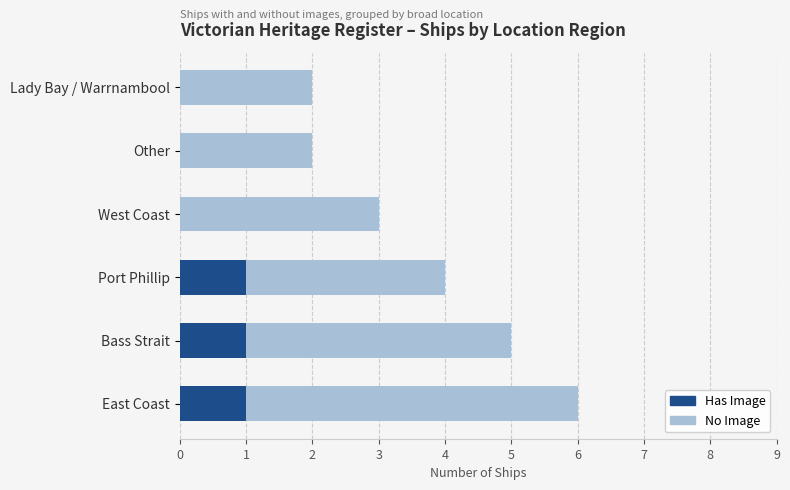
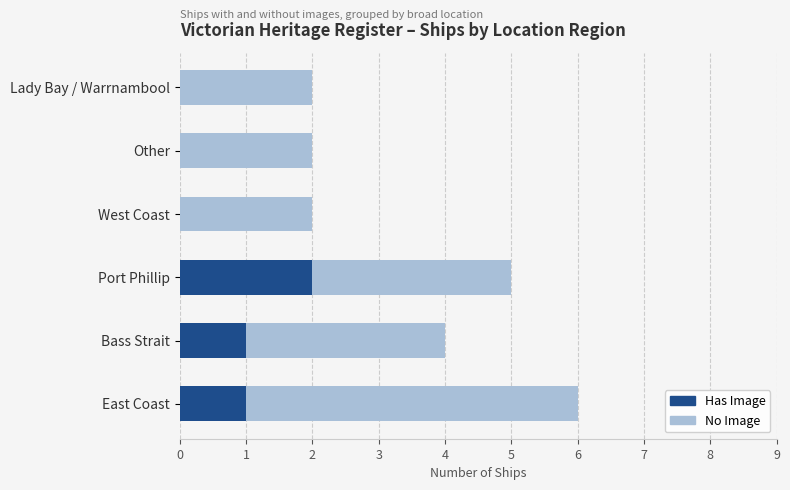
  {
    "Has Image": {
      "Lady Bay / Warrnambool": 0,
      "Other": 0,
      "West Coast": 0,
-     "Port Phillip": 1,
+     "Port Phillip": 2,
      "Bass Strait": 1,
      "East Coast": 1
    },
    "No Image": {
-     "West Coast": 3,
-     "Bass Strait": 4
+     "West Coast": 2,
+     "Bass Strait": 3
    }
  }
